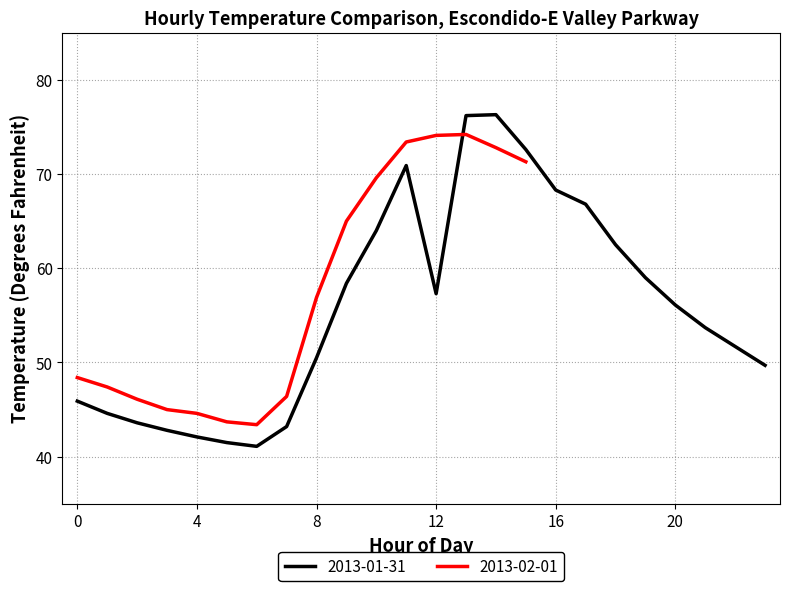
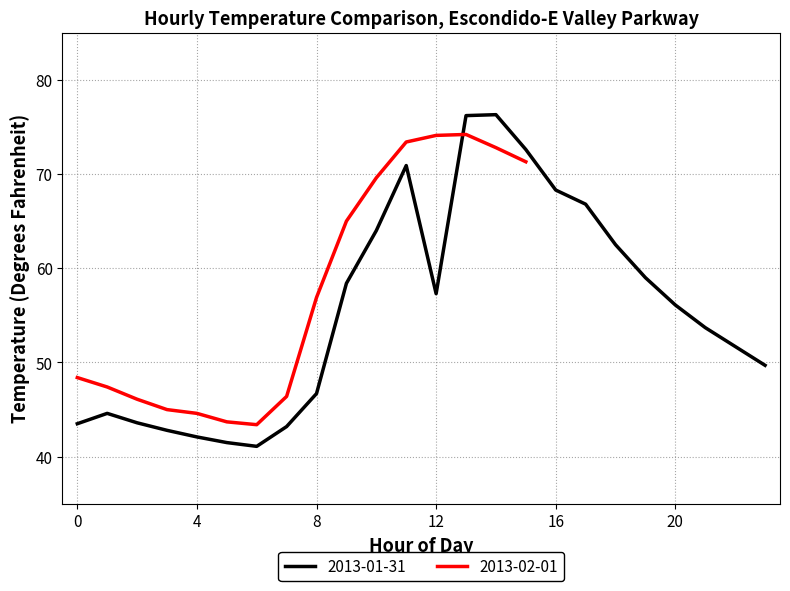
  {
    "2013-01-31": {
-     "0": 46,
+     "0": 44,
      "4": 42,
-     "8": 51,
+     "8": 47,
      "12": 57,
      "16": 68,
      "20": 56
    },
    "2013-02-01": {
      "0": 48,
      "4": 45,
      "8": 57,
      "12": 74
    }
  }
